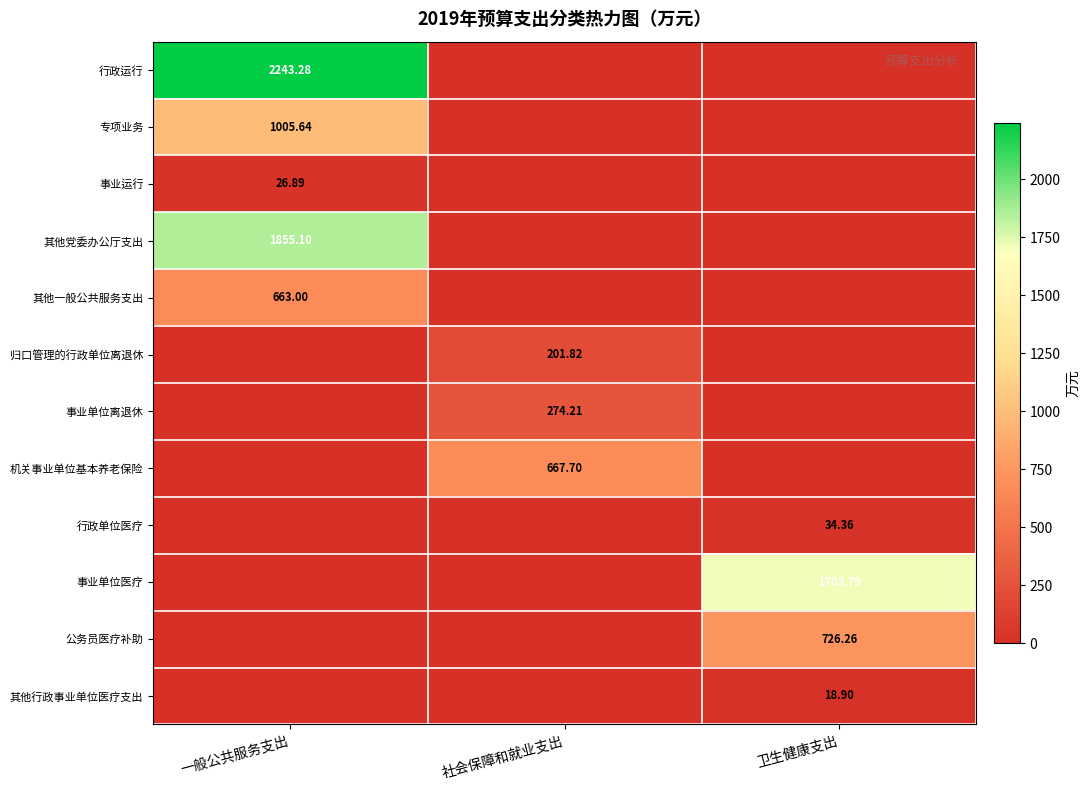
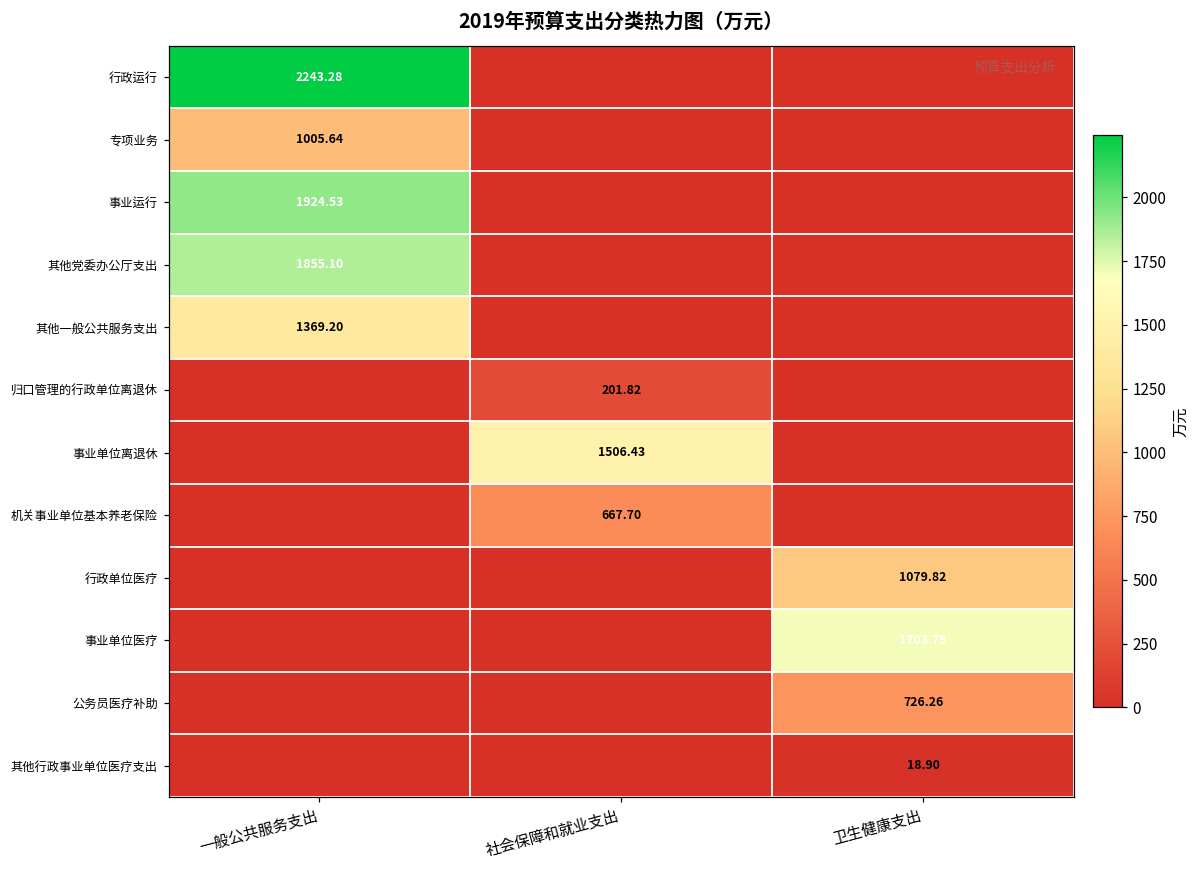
  {
    "行政运行": {
      "一般公共服务支出": 2243.28
    },
    "专项业务": {
      "一般公共服务支出": 1005.64
    },
    "事业运行": {
-     "一般公共服务支出": 26.89
+     "一般公共服务支出": 1924.53
    },
    "其他党委办公厅支出": {
      "一般公共服务支出": 1855.10
    },
    "其他一般公共服务支出": {
-     "一般公共服务支出": 663.00
+     "一般公共服务支出": 1369.20
    },
    "归口管理的行政单位离退休": {
      "社会保障和就业支出": 201.82
    },
    "事业单位离退休": {
-     "社会保障和就业支出": 274.21
+     "社会保障和就业支出": 1506.43
    },
    "机关事业单位基本养老保险": {
      "社会保障和就业支出": 667.70
    },
    "行政单位医疗": {
-     "卫生健康支出": 34.36
+     "卫生健康支出": 1079.82
    },
    "事业单位医疗": {
      "卫生健康支出": 1703.79
    },
    "公务员医疗补助": {
      "卫生健康支出": 726.26
    },
    "其他行政事业单位医疗支出": {
      "卫生健康支出": 18.90
    }
  }
